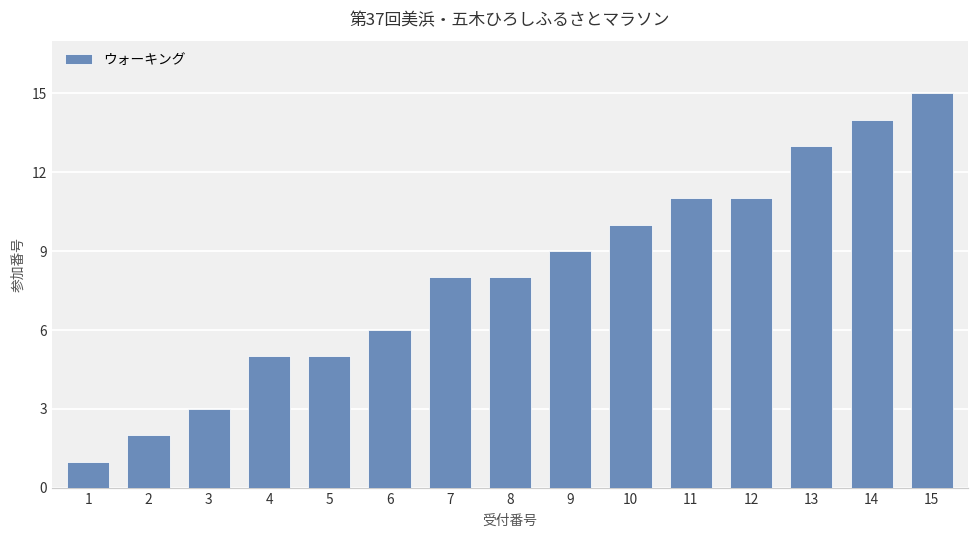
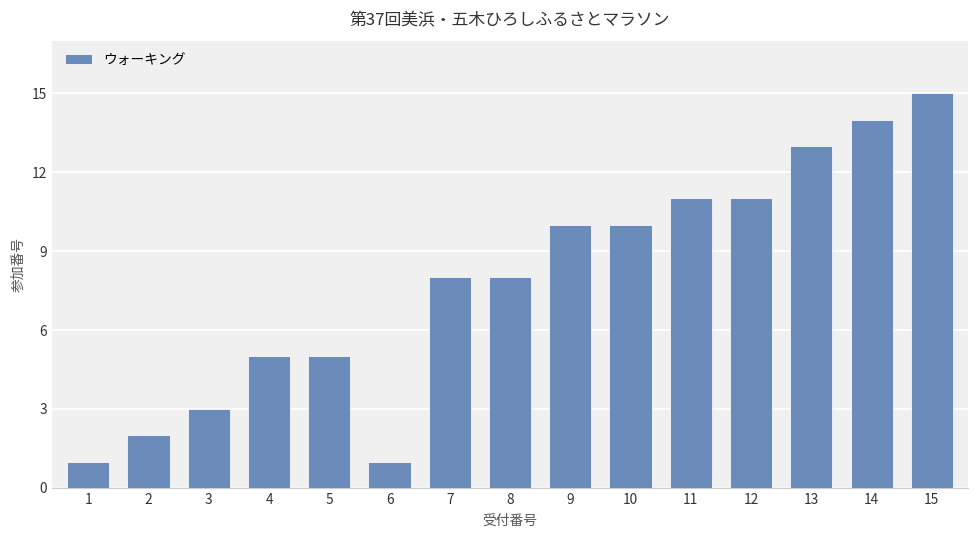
  {
    "1": 1,
    "2": 2,
    "3": 3,
    "4": 5,
    "5": 5,
-   "6": 6,
+   "6": 1,
    "7": 8,
    "8": 8,
-   "9": 9,
+   "9": 10,
    "10": 10,
    "11": 11,
    "12": 11,
    "13": 13,
    "14": 14,
    "15": 15
  }
